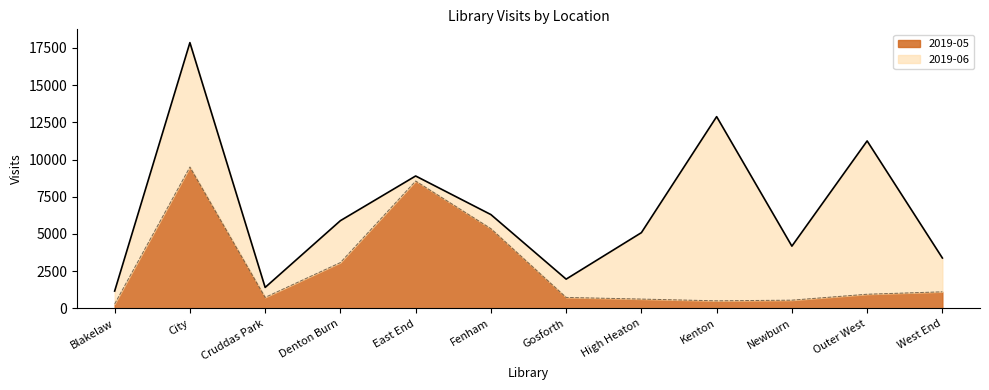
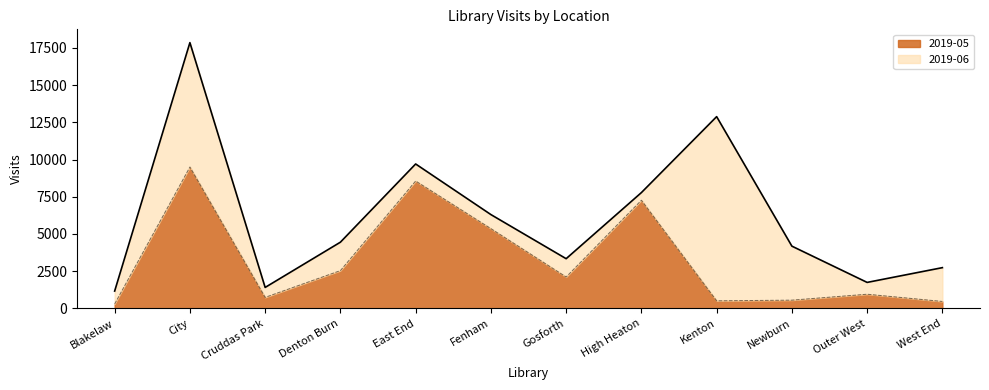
  {
    "2019-05": {
      "Blakelaw": 300,
      "City": 9500,
      "Cruddas Park": 700,
-     "Denton Burn": 3100,
+     "Denton Burn": 2500,
      "East End": 8600,
      "Fenham": 5400,
-     "Gosforth": 700,
-     "High Heaton": 600,
+     "Gosforth": 2100,
+     "High Heaton": 7300,
      "Kenton": 500,
      "Newburn": 600,
      "Outer West": 1000,
-     "West End": 1100
+     "West End": 500
    },
    "2019-06": {
      "Blakelaw": 900,
      "City": 8400,
      "Cruddas Park": 700,
-     "Denton Burn": 2800,
-     "East End": 300,
+     "Denton Burn": 1900,
+     "East End": 1100,
      "Fenham": 900,
      "Gosforth": 1200,
-     "High Heaton": 4500,
+     "High Heaton": 500,
      "Kenton": 12400,
      "Newburn": 3600,
-     "Outer West": 10300,
+     "Outer West": 800,
      "West End": 2300
    }
  }
